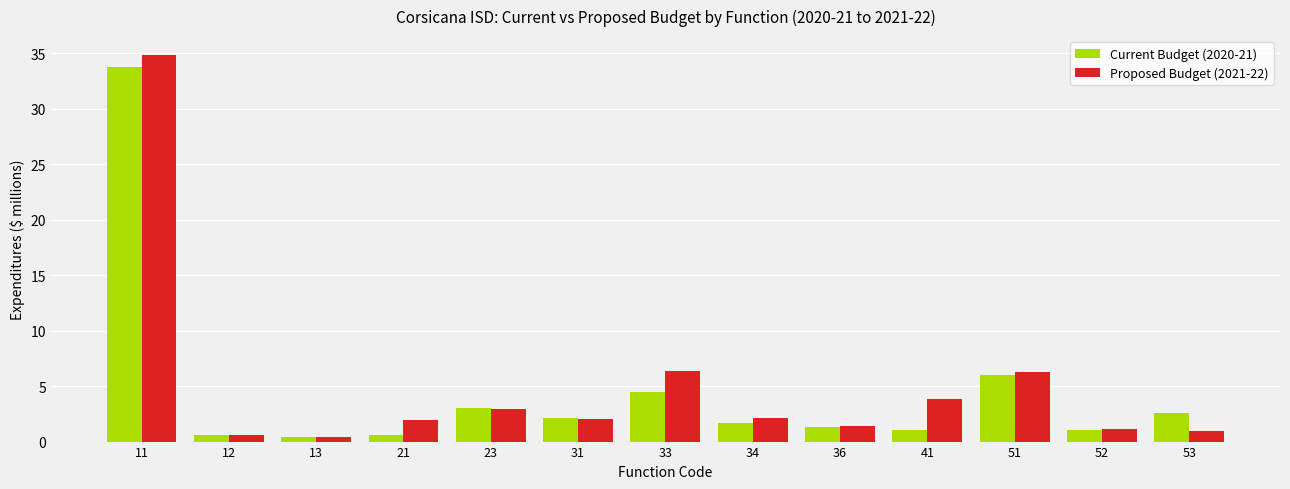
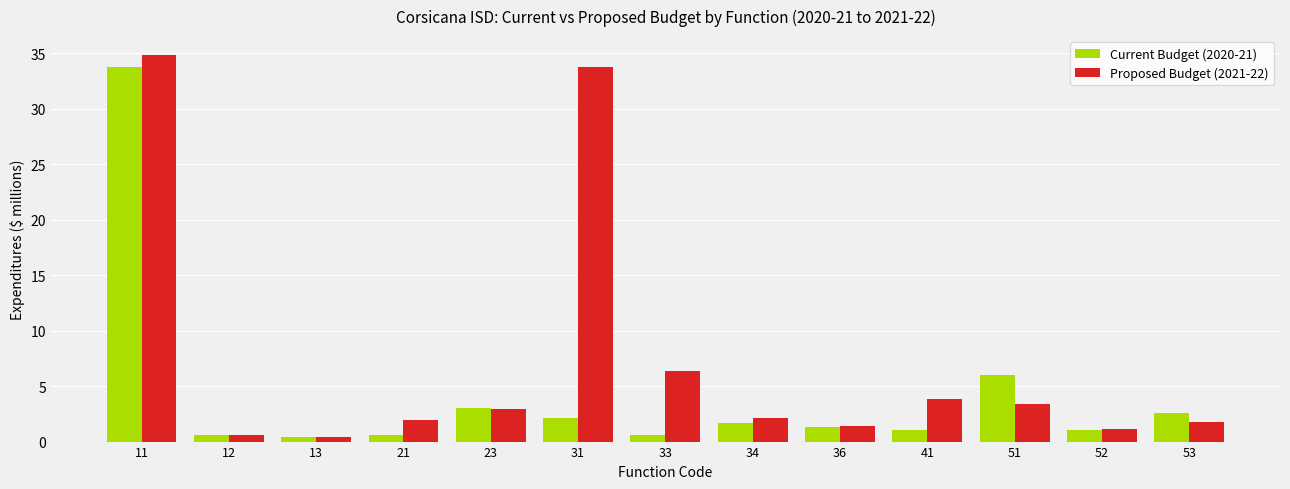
  {
    "Current Budget (2020-21)": {
      "11": 33.8,
      "12": 0.6,
      "13": 0.4,
      "21": 0.6,
      "23": 3.0,
      "31": 2.1,
-     "33": 4.5,
+     "33": 0.6,
      "34": 1.7,
      "36": 1.3,
      "41": 1.0,
      "51": 6.0,
      "52": 1.0,
      "53": 2.5
    },
    "Proposed Budget (2021-22)": {
      "11": 34.8,
      "12": 0.6,
      "13": 0.4,
      "21": 2.0,
      "23": 3.0,
-     "31": 2.1,
+     "31": 33.8,
      "33": 6.3,
      "34": 2.1,
      "36": 1.4,
      "41": 3.9,
-     "51": 6.3,
+     "51": 3.4,
      "52": 1.1,
-     "53": 0.9
+     "53": 1.7
    }
  }
